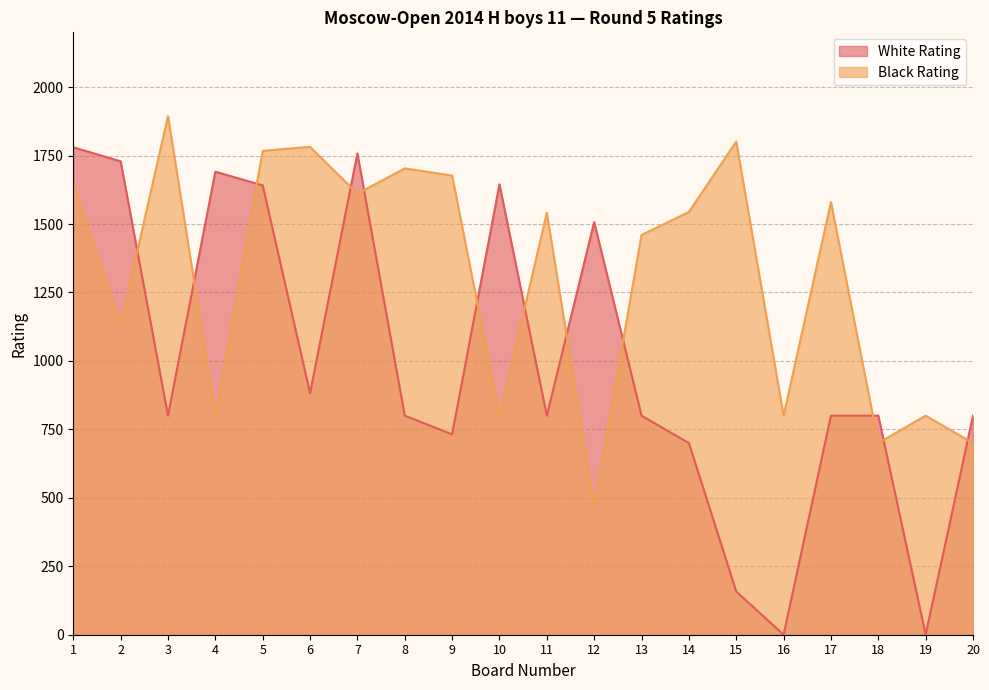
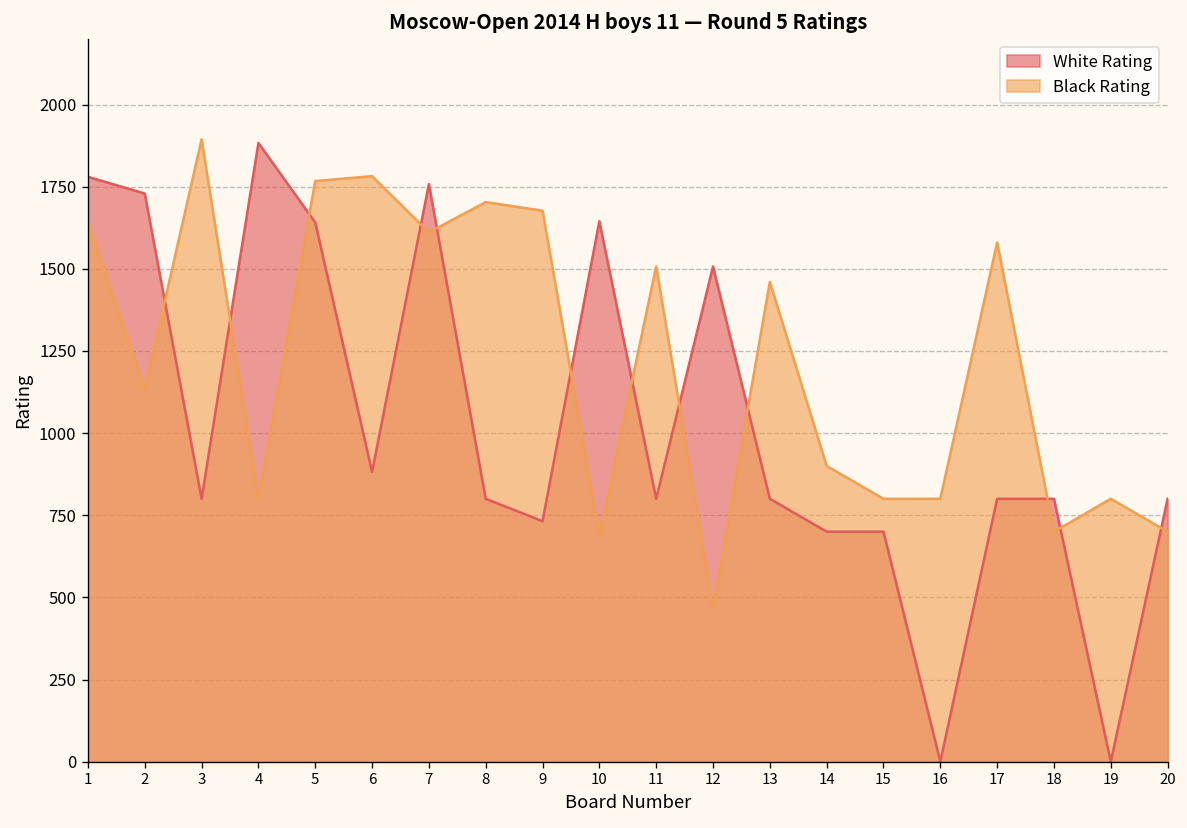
  {
    "White Rating": {
      "1": 1780,
      "2": 1730,
      "3": 800,
-     "4": 1690,
+     "4": 1880,
      "5": 1640,
      "6": 880,
      "7": 1760,
      "8": 800,
      "9": 730,
      "10": 1650,
      "11": 800,
      "12": 1510,
      "13": 800,
      "14": 700,
-     "15": 160,
+     "15": 700,
      "16": 0,
      "17": 800,
      "18": 800,
      "19": 0,
      "20": 800
    },
    "Black Rating": {
      "1": 1650,
      "2": 1130,
      "3": 1890,
      "4": 800,
      "5": 1770,
      "6": 1780,
      "7": 1610,
      "8": 1700,
      "9": 1680,
-     "10": 800,
-     "11": 1540,
+     "10": 690,
+     "11": 1510,
      "12": 470,
      "13": 1460,
-     "14": 1540,
-     "15": 1800,
+     "14": 900,
+     "15": 800,
      "16": 800,
      "17": 1580,
      "18": 700,
      "19": 800,
      "20": 700
    }
  }
